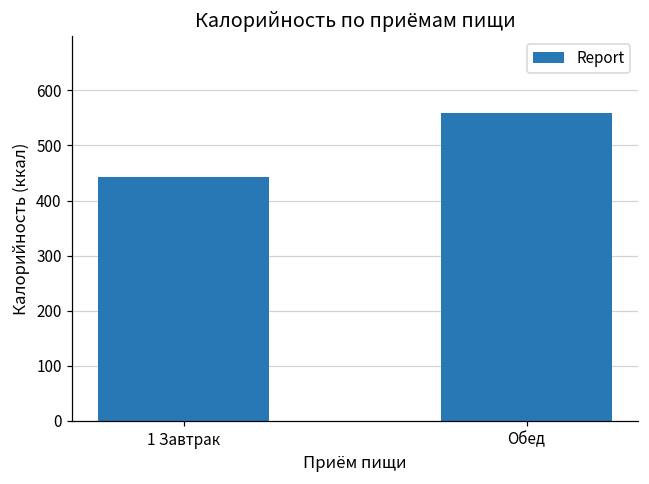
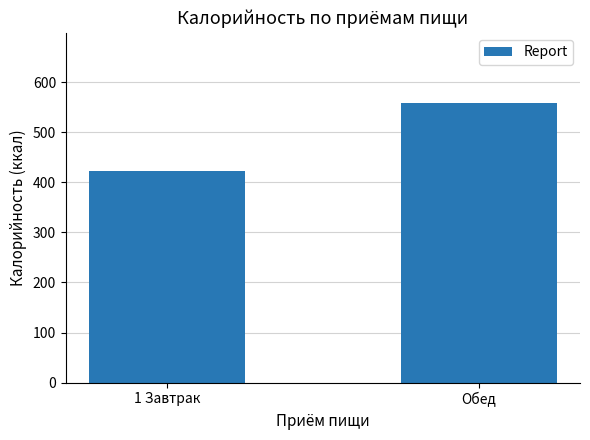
  {
-   "1 Завтрак": 440,
+   "1 Завтрак": 420,
    "Обед": 560
  }
